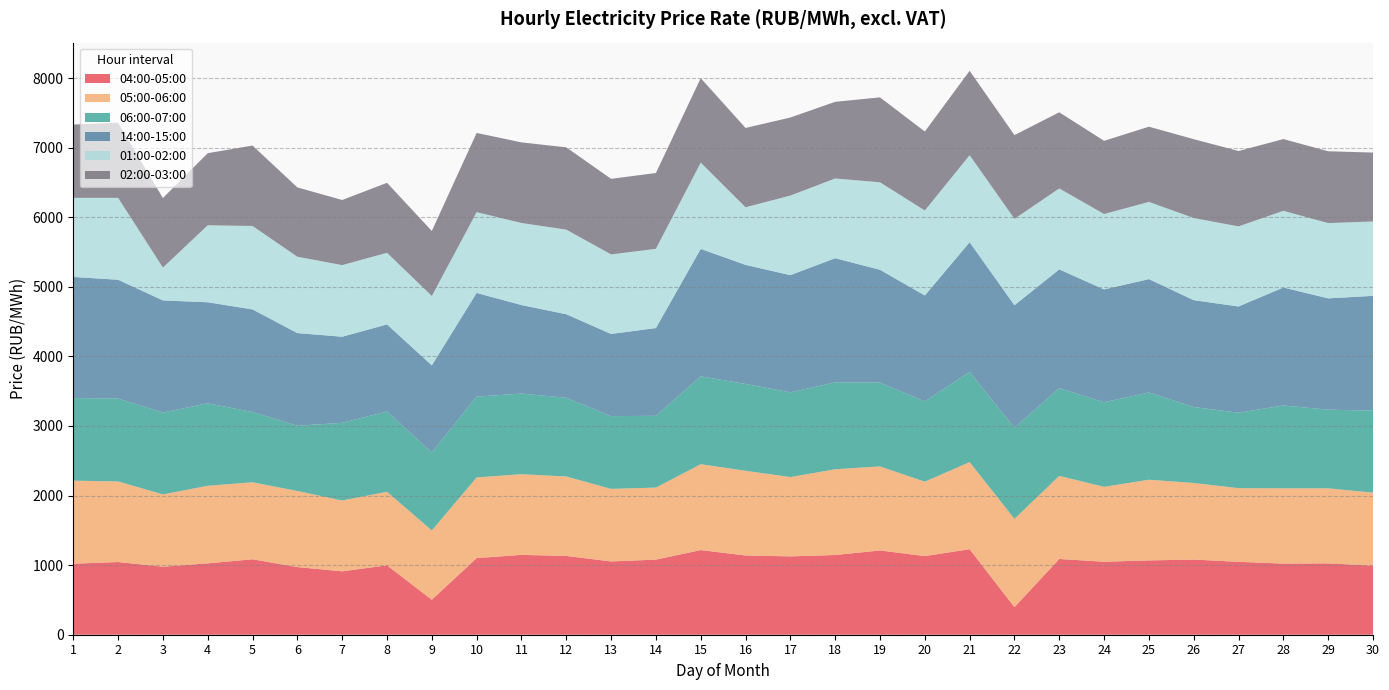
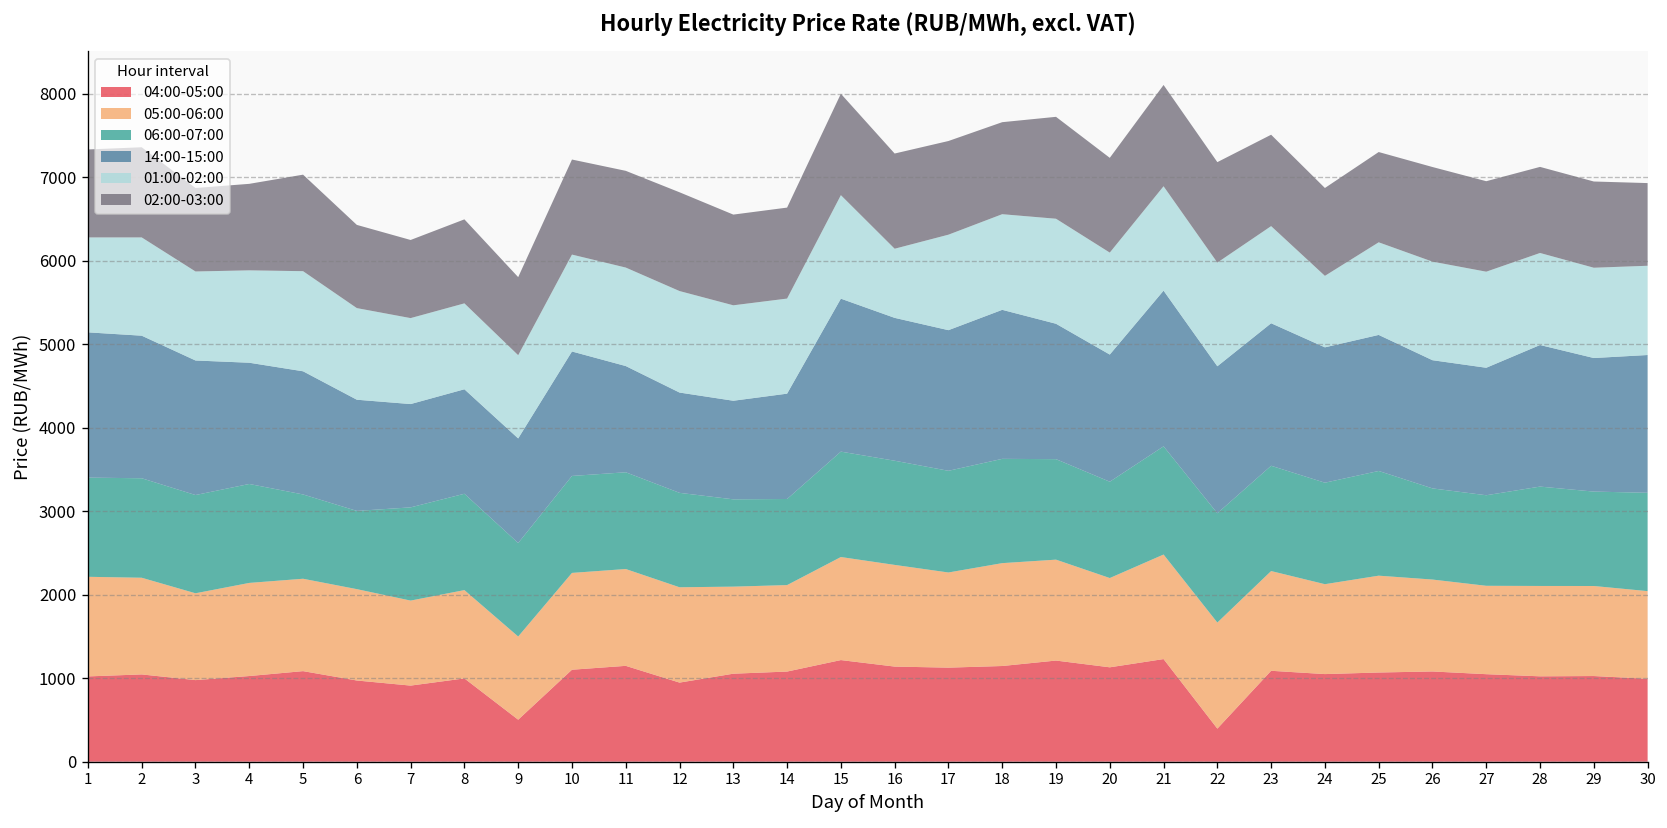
  {
    "04:00-05:00": {
      "1": 1000,
      "2": 1000,
      "3": 1000,
      "4": 1000,
      "5": 1100,
      "6": 1000,
      "7": 900,
      "8": 1000,
      "9": 500,
      "10": 1100,
      "11": 1100,
-     "12": 1100,
+     "12": 900,
      "13": 1100,
      "14": 1100,
      "15": 1200,
      "16": 1100,
      "17": 1100,
      "18": 1100,
      "19": 1200,
      "20": 1100,
      "21": 1200,
      "22": 400,
      "23": 1100,
      "24": 1000,
      "25": 1100,
      "26": 1100,
      "27": 1000,
      "28": 1000,
      "29": 1000,
      "30": 1000
    },
    "05:00-06:00": {
      "1": 1200,
      "2": 1200,
      "3": 1000,
      "4": 1100,
      "5": 1100,
      "6": 1100,
      "7": 1000,
      "8": 1100,
      "9": 1000,
      "10": 1200,
      "11": 1200,
      "12": 1100,
      "13": 1000,
      "14": 1000,
      "15": 1200,
      "16": 1200,
      "17": 1100,
      "18": 1200,
      "19": 1200,
      "20": 1100,
      "21": 1300,
      "22": 1300,
      "23": 1200,
      "24": 1100,
      "25": 1200,
      "26": 1100,
      "27": 1100,
      "28": 1100,
      "29": 1100,
      "30": 1000
    },
    "01:00-02:00": {
      "1": 1100,
      "2": 1200,
-     "3": 500,
+     "3": 1100,
      "4": 1100,
      "5": 1200,
      "6": 1100,
      "7": 1000,
      "8": 1000,
      "9": 1000,
      "10": 1200,
      "11": 1200,
      "12": 1200,
      "13": 1100,
      "14": 1100,
      "15": 1200,
      "16": 800,
      "17": 1100,
      "18": 1100,
      "19": 1300,
      "20": 1200,
      "21": 1200,
      "22": 1200,
      "23": 1200,
-     "24": 1100,
+     "24": 900,
      "25": 1100,
      "26": 1200,
      "27": 1200,
      "28": 1100,
      "29": 1100,
      "30": 1100
    }
  }
